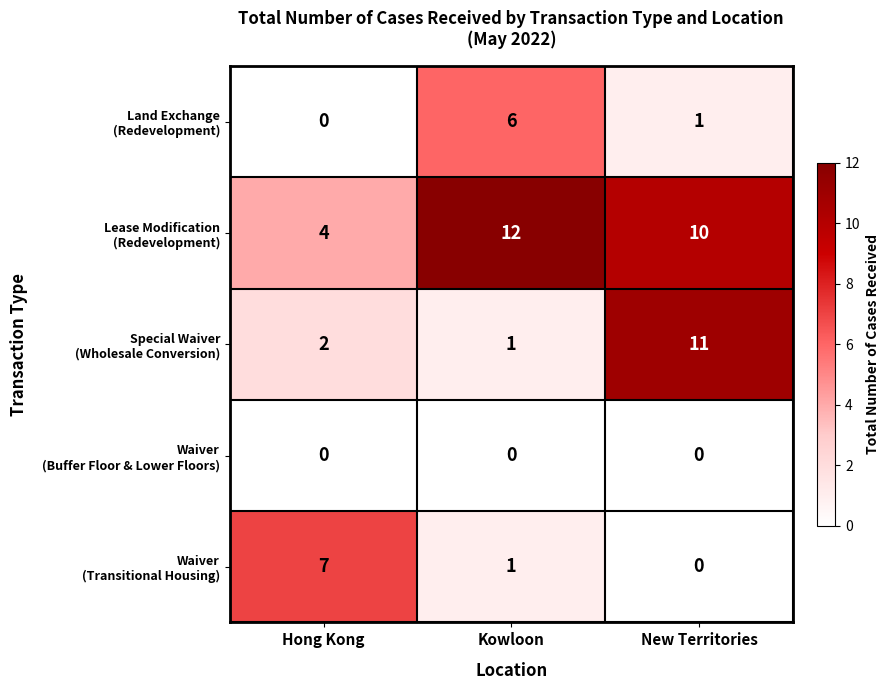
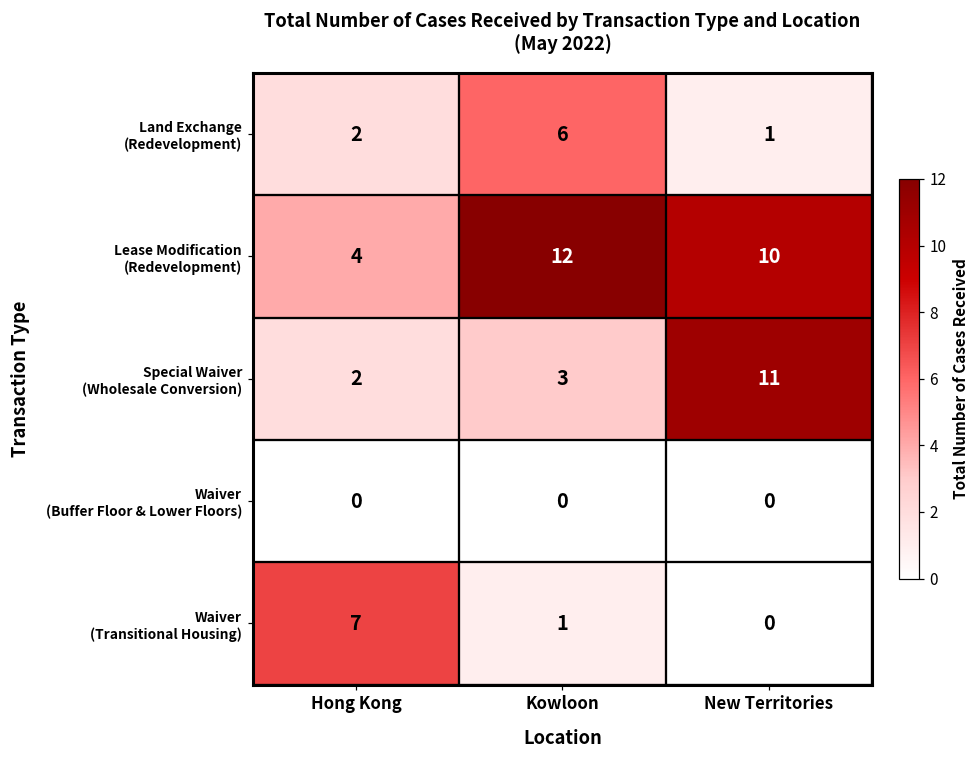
  {
    "Land Exchange (Redevelopment)": {
-     "Hong Kong": 0,
+     "Hong Kong": 2,
      "Kowloon": 6,
      "New Territories": 1
    },
    "Lease Modification (Redevelopment)": {
      "Hong Kong": 4,
      "Kowloon": 12,
      "New Territories": 10
    },
    "Special Waiver (Wholesale Conversion)": {
      "Hong Kong": 2,
-     "Kowloon": 1,
+     "Kowloon": 3,
      "New Territories": 11
    },
    "Waiver (Buffer Floor & Lower Floors)": {
      "Hong Kong": 0,
      "Kowloon": 0,
      "New Territories": 0
    },
    "Waiver (Transitional Housing)": {
      "Hong Kong": 7,
      "Kowloon": 1,
      "New Territories": 0
    }
  }
